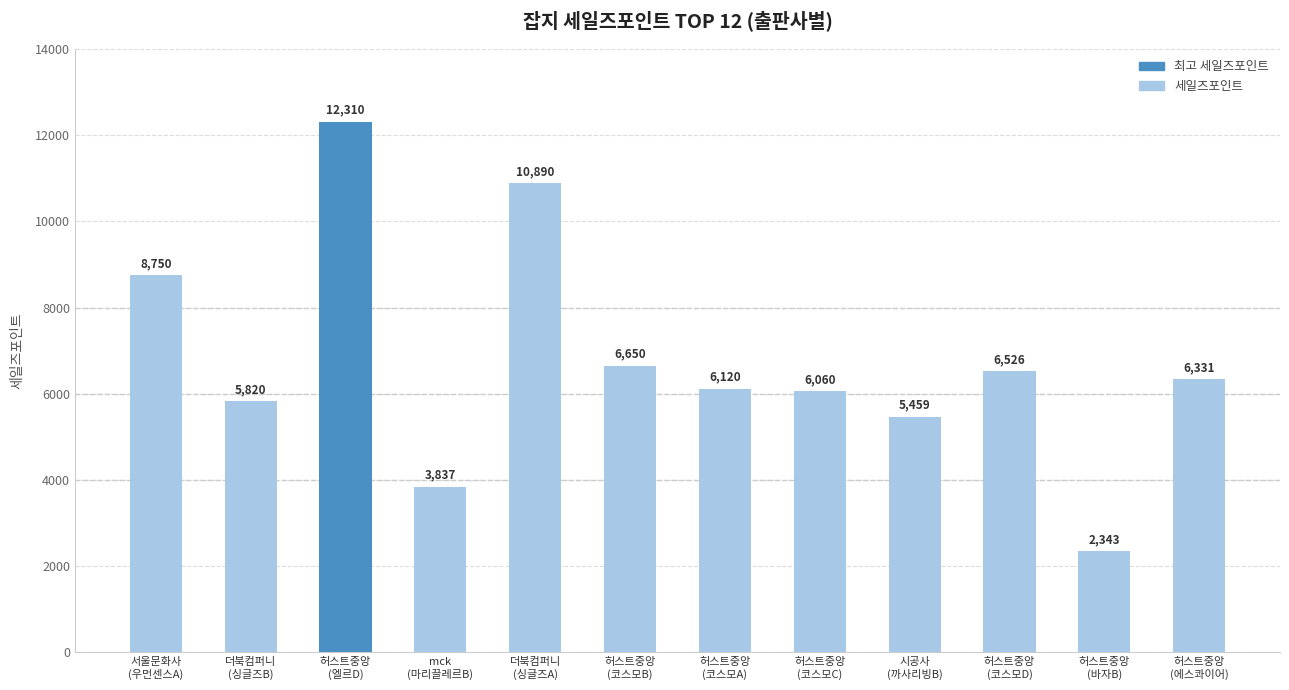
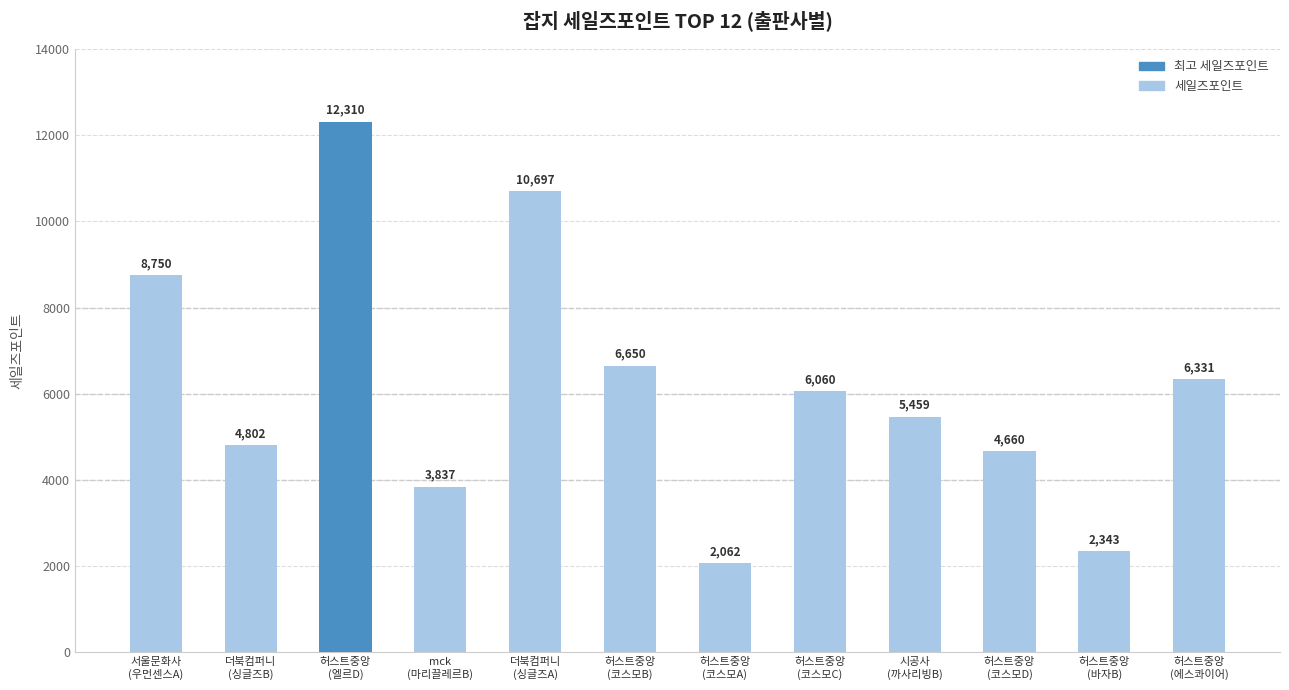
  {
    "서울문화사 (우먼센스A)": "8,750",
-   "더북컴퍼니 (싱글즈B)": "5,820",
+   "더북컴퍼니 (싱글즈B)": "4,802",
    "허스트중앙 (엘르D)": "12,310",
    "mck (마리끌레르B)": "3,837",
-   "더북컴퍼니 (싱글즈A)": "10,890",
+   "더북컴퍼니 (싱글즈A)": "10,697",
    "허스트중앙 (코스모B)": "6,650",
-   "허스트중앙 (코스모A)": "6,120",
+   "허스트중앙 (코스모A)": "2,062",
    "허스트중앙 (코스모C)": "6,060",
    "시공사 (까사리빙B)": "5,459",
-   "허스트중앙 (코스모D)": "6,526",
+   "허스트중앙 (코스모D)": "4,660",
    "허스트중앙 (바자B)": "2,343",
    "허스트중앙 (에스콰이어)": "6,331"
  }
